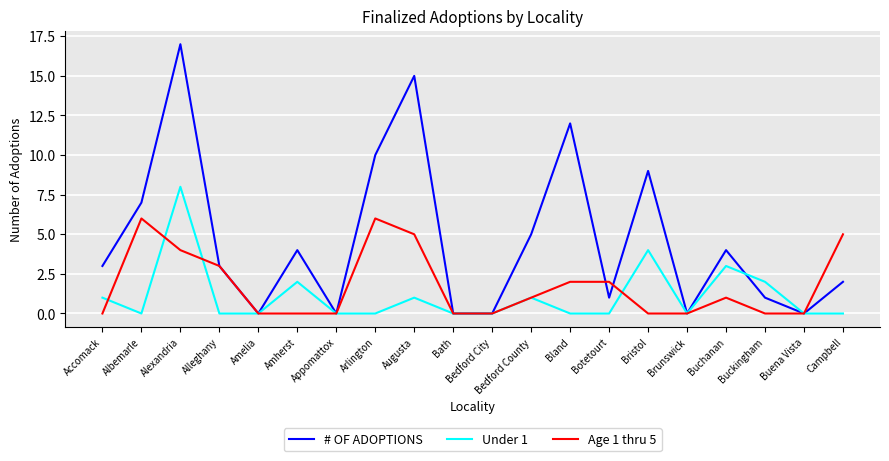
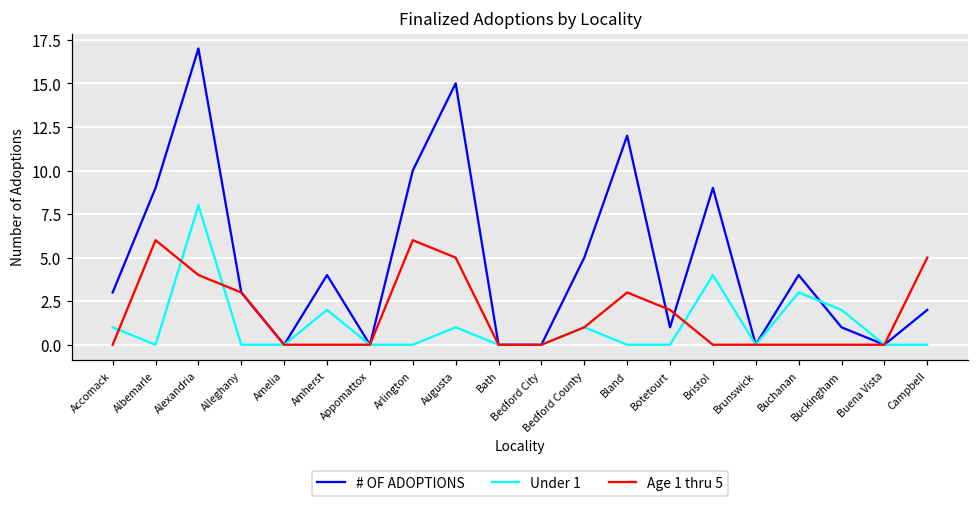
  {
    "# OF ADOPTIONS": {
      "Accomack": 3,
-     "Albemarle": 7,
+     "Albemarle": 9,
      "Alexandria": 17,
      "Amherst": 4,
      "Arlington": 10,
      "Augusta": 15,
      "Bedford County": 5,
      "Bland": 12,
      "Botetourt": 1,
      "Bristol": 9,
      "Buchanan": 4,
      "Buckingham": 1,
      "Campbell": 2
    },
    "Under 1": {
      "Accomack": 1,
      "Albemarle": 0,
      "Alexandria": 8,
      "Alleghany": 0,
      "Amherst": 2,
      "Arlington": 0,
      "Augusta": 1,
      "Bland": 0,
      "Botetourt": 0,
      "Bristol": 4,
      "Buchanan": 3,
      "Buckingham": 2,
      "Campbell": 0
    },
    "Age 1 thru 5": {
      "Accomack": 0,
      "Albemarle": 6,
      "Alexandria": 4,
      "Amherst": 0,
      "Arlington": 6,
      "Augusta": 5,
-     "Bland": 2,
+     "Bland": 3,
      "Botetourt": 2,
      "Bristol": 0,
-     "Buchanan": 1,
+     "Buchanan": 0,
      "Buckingham": 0,
      "Campbell": 5
    }
  }
